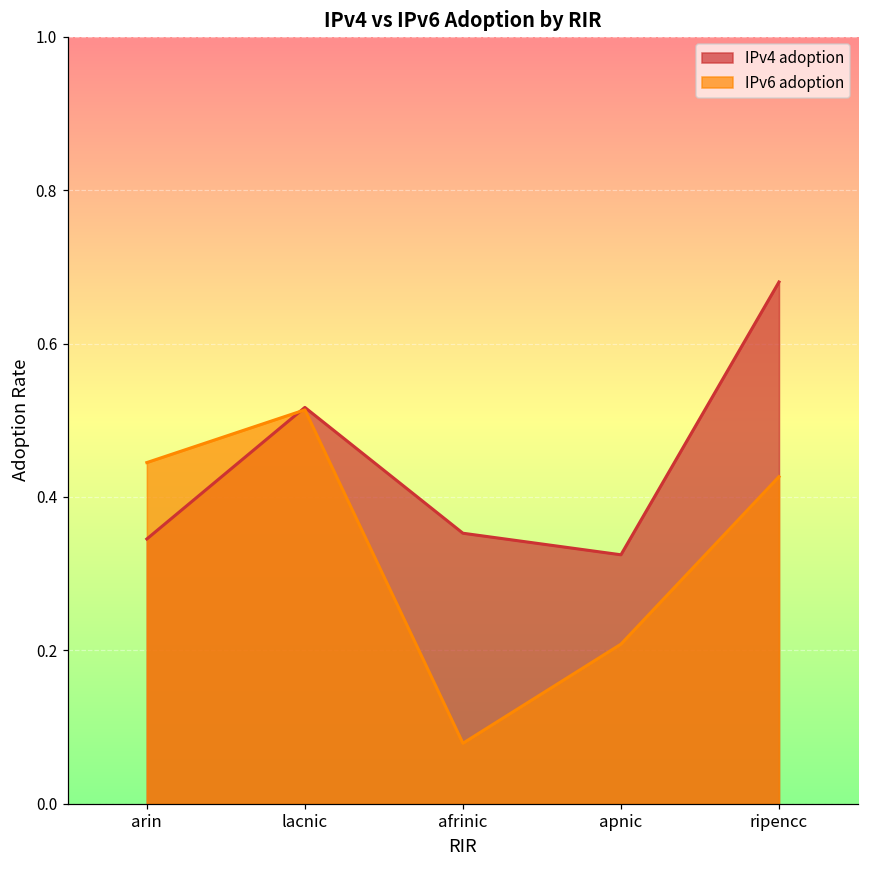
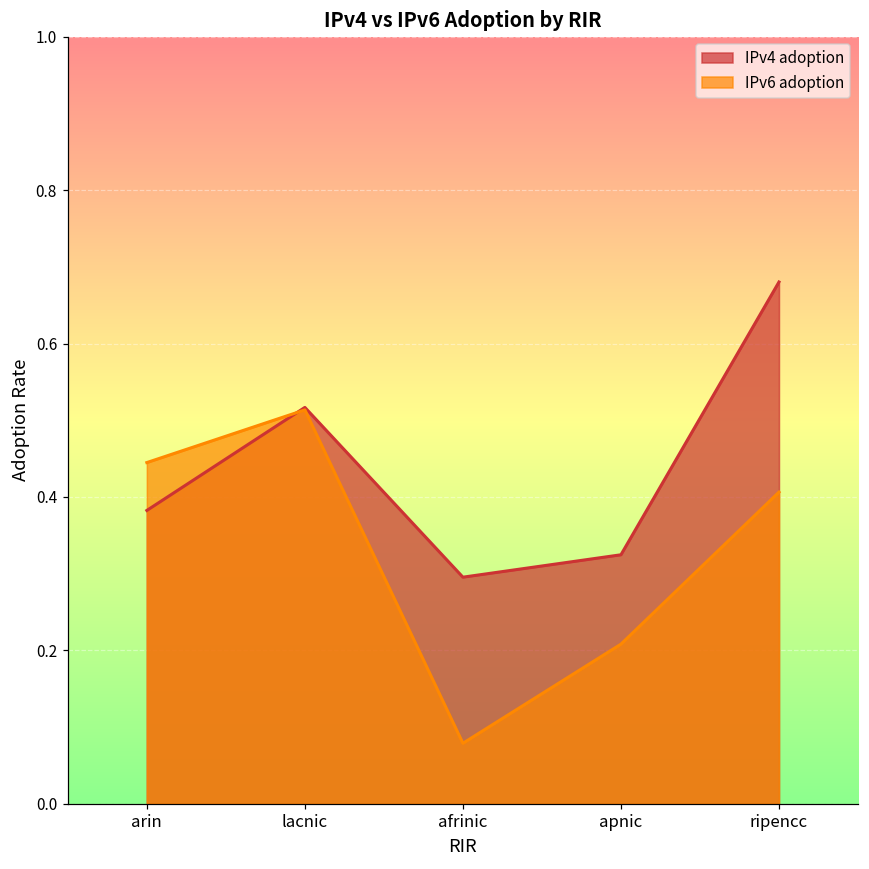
  {
    "IPv4 adoption": {
-     "arin": 0.35,
-     "afrinic": 0.35,
+     "arin": 0.38,
+     "afrinic": 0.30,
      "apnic": 0.32,
      "ripencc": 0.68
    },
    "IPv6 adoption": {
      "arin": 0.44,
      "afrinic": 0.08,
      "apnic": 0.21,
-     "ripencc": 0.43
+     "ripencc": 0.41
    }
  }
